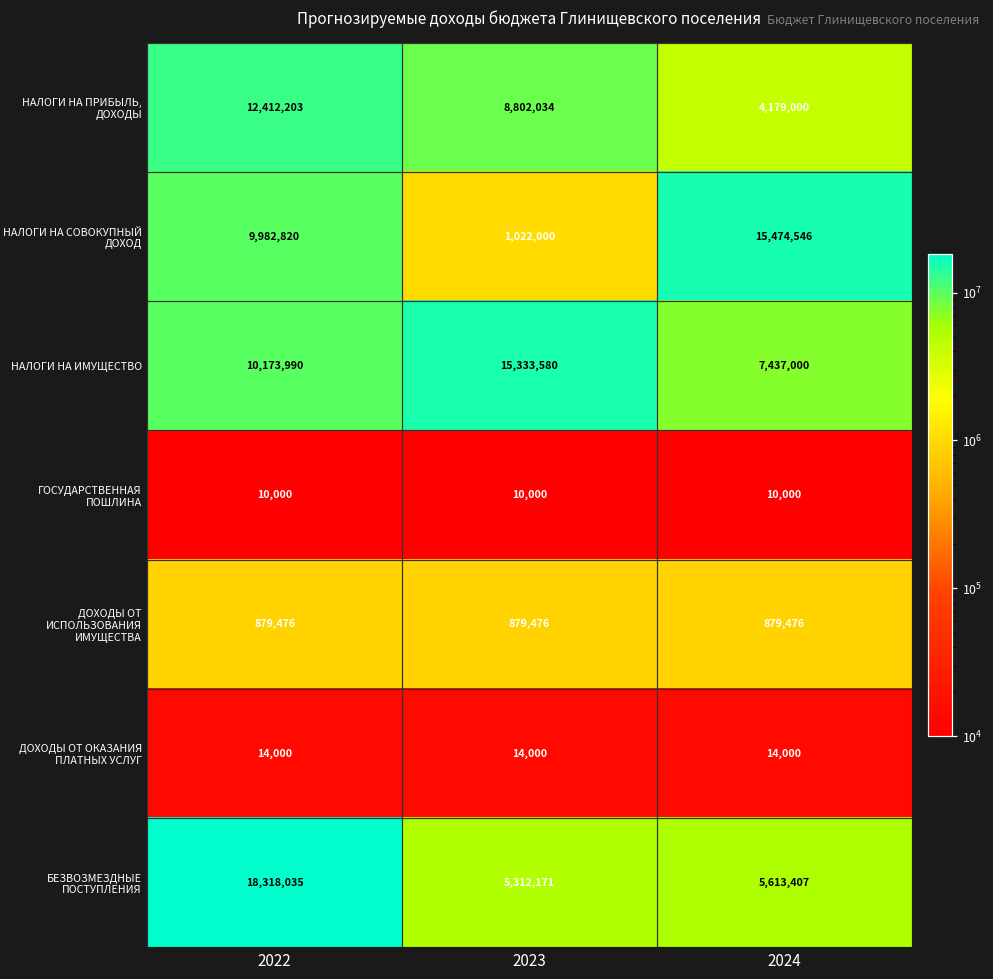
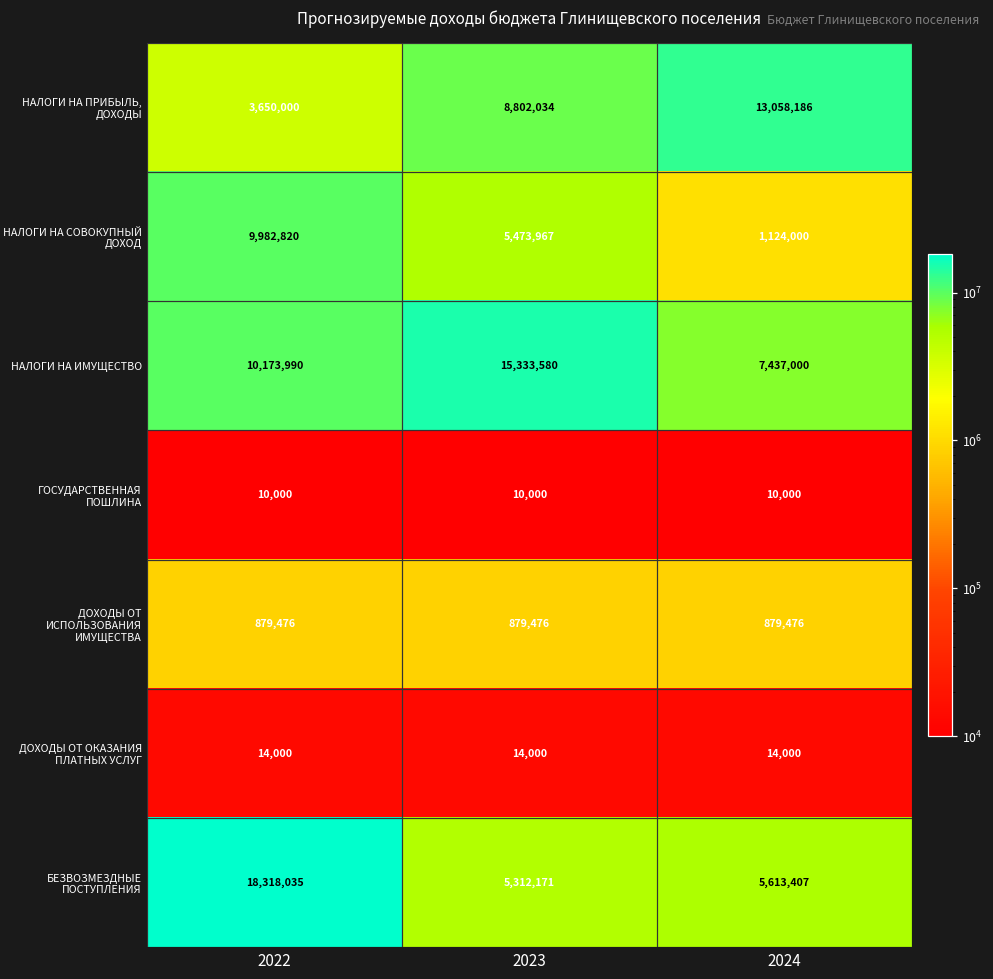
  {
    "НАЛОГИ НА ПРИБЫЛЬ, ДОХОДЫ": {
-     "2022": "12,412,203",
+     "2022": "3,650,000",
      "2023": "8,802,034",
-     "2024": "4,179,000"
+     "2024": "13,058,186"
    },
    "НАЛОГИ НА СОВОКУПНЫЙ ДОХОД": {
      "2022": "9,982,820",
-     "2023": "1,022,000",
-     "2024": "15,474,546"
+     "2023": "5,473,967",
+     "2024": "1,124,000"
    },
    "НАЛОГИ НА ИМУЩЕСТВО": {
      "2022": "10,173,990",
      "2023": "15,333,580",
      "2024": "7,437,000"
    },
    "ГОСУДАРСТВЕННАЯ ПОШЛИНА": {
      "2022": "10,000",
      "2023": "10,000",
      "2024": "10,000"
    },
    "ДОХОДЫ ОТ ИСПОЛЬЗОВАНИЯ ИМУЩЕСТВА": {
      "2022": "879,476",
      "2023": "879,476",
      "2024": "879,476"
    },
    "ДОХОДЫ ОТ ОКАЗАНИЯ ПЛАТНЫХ УСЛУГ": {
      "2022": "14,000",
      "2023": "14,000",
      "2024": "14,000"
    },
    "БЕЗВОЗМЕЗДНЫЕ ПОСТУПЛЕНИЯ": {
      "2022": "18,318,035",
      "2023": "5,312,171",
      "2024": "5,613,407"
    }
  }
